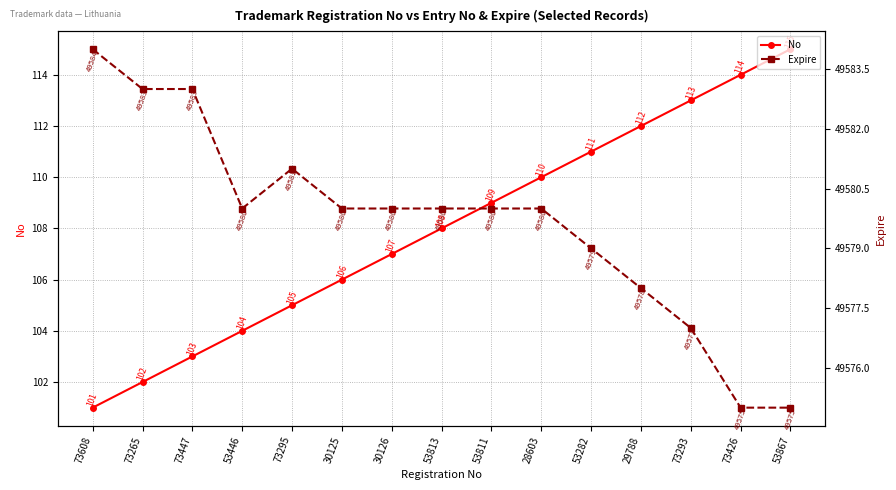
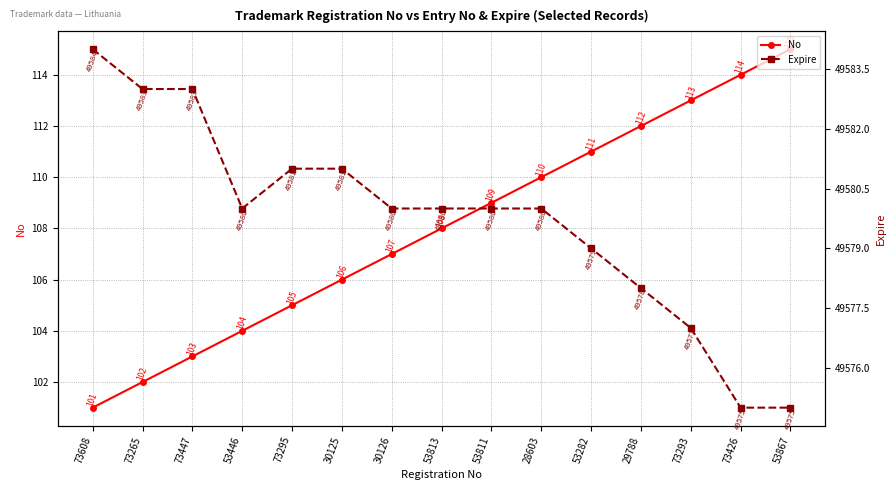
  {
    "No": {
      "73608": 101,
      "73265": 102,
      "73447": 103,
      "53446": 104,
      "73295": 105,
      "30125": 106,
      "30126": 107,
      "53811": 109,
      "28603": 110,
      "53282": 111,
      "29788": 112,
      "73293": 113,
      "73426": 114
    },
    "Expire": {
      "73608": 49584,
      "73265": 49583,
      "73447": 49583,
      "53446": 49580,
      "73295": 49581,
-     "30125": 49580,
+     "30125": 49581,
      "30126": 49580,
      "53811": 49580,
      "28603": 49580,
      "53282": 49579,
      "29788": 49578,
      "73293": 49577,
      "73426": 49575,
      "53867": 49575
    }
  }
